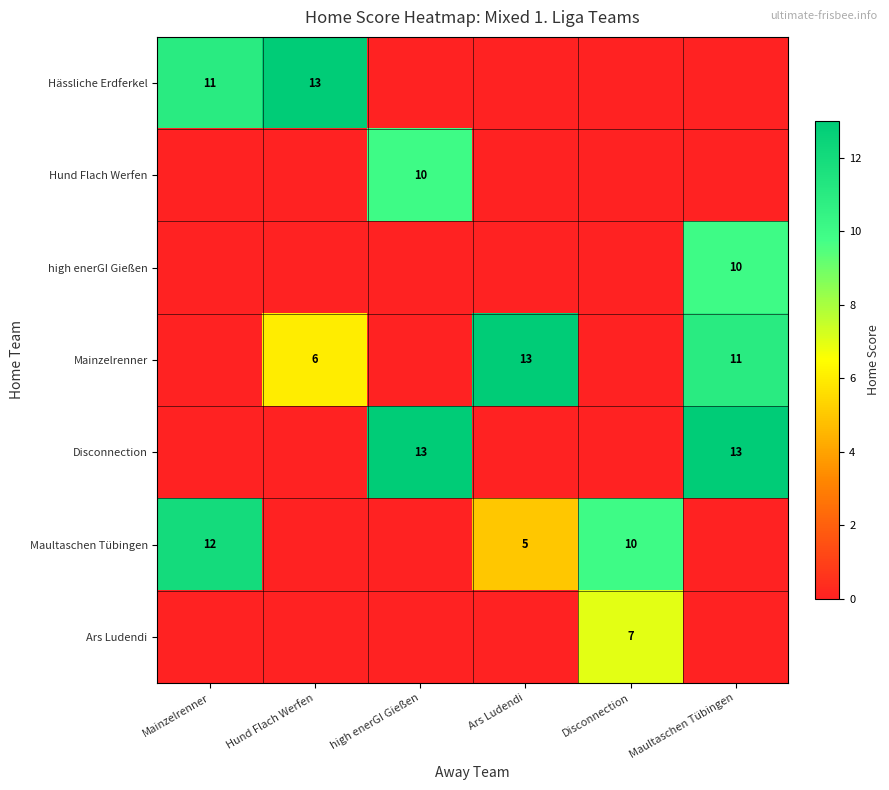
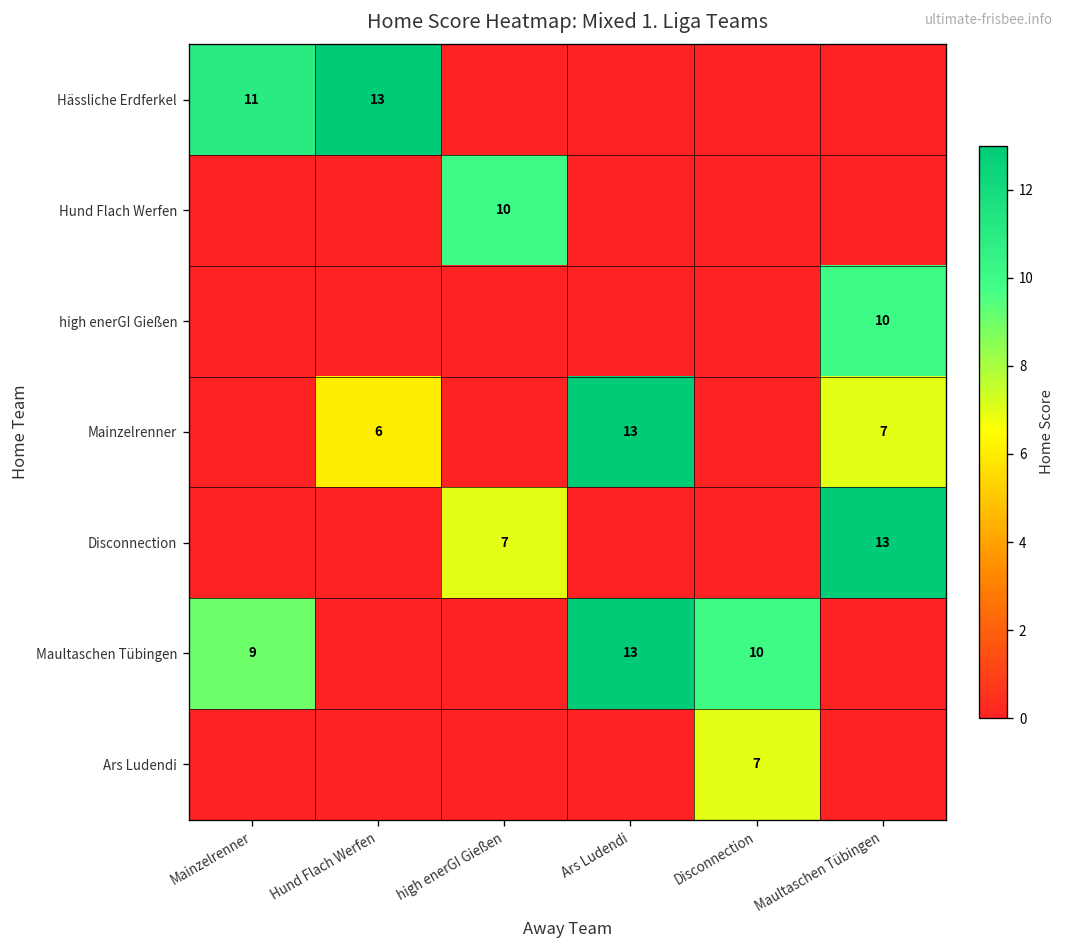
  {
    "Hässliche Erdferkel": {
      "Mainzelrenner": 11,
      "Hund Flach Werfen": 13
    },
    "Hund Flach Werfen": {
      "high enerGI Gießen": 10
    },
    "high enerGI Gießen": {
      "Maultaschen Tübingen": 10
    },
    "Mainzelrenner": {
      "Hund Flach Werfen": 6,
      "Ars Ludendi": 13,
-     "Maultaschen Tübingen": 11
+     "Maultaschen Tübingen": 7
    },
    "Disconnection": {
-     "high enerGI Gießen": 13,
+     "high enerGI Gießen": 7,
      "Maultaschen Tübingen": 13
    },
    "Maultaschen Tübingen": {
-     "Mainzelrenner": 12,
-     "Ars Ludendi": 5,
+     "Mainzelrenner": 9,
+     "Ars Ludendi": 13,
      "Disconnection": 10
    },
    "Ars Ludendi": {
      "Disconnection": 7
    }
  }
